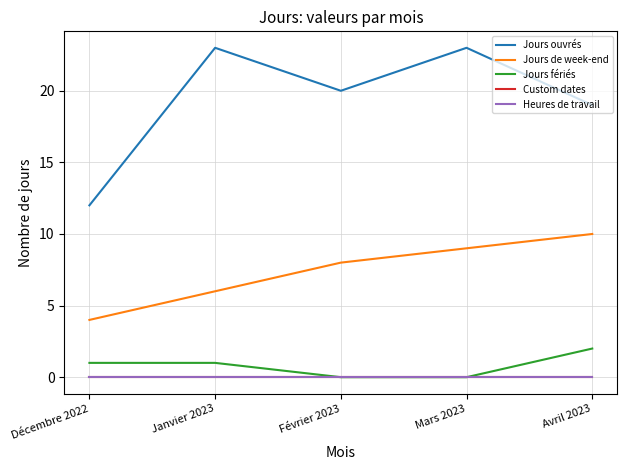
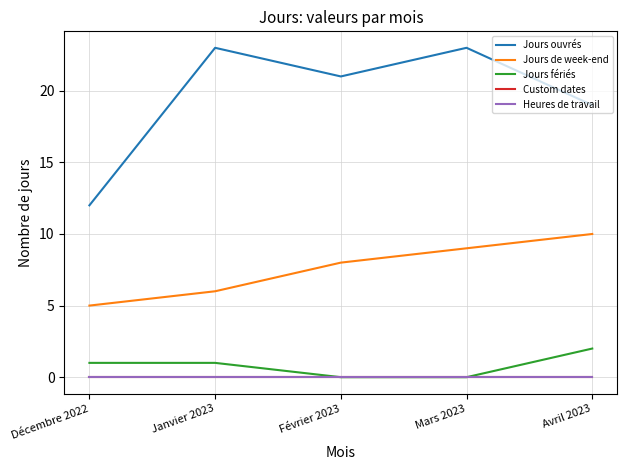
  {
    "Jours ouvrés": {
      "Décembre 2022": 12,
      "Janvier 2023": 23,
-     "Février 2023": 20,
+     "Février 2023": 21,
      "Mars 2023": 23
    },
    "Jours de week-end": {
-     "Décembre 2022": 4,
+     "Décembre 2022": 5,
      "Janvier 2023": 6,
      "Février 2023": 8,
      "Mars 2023": 9,
      "Avril 2023": 10
    },
    "Jours fériés": {
      "Décembre 2022": 1,
      "Janvier 2023": 1,
      "Avril 2023": 2
    },
    "Heures de travail": {
      "Décembre 2022": 0,
      "Janvier 2023": 0,
      "Avril 2023": 0
    }
  }
